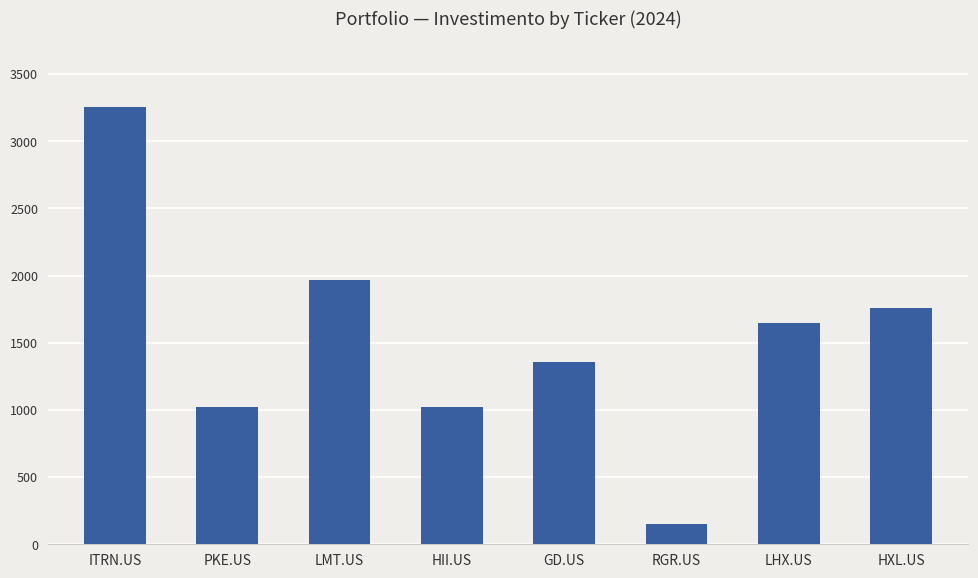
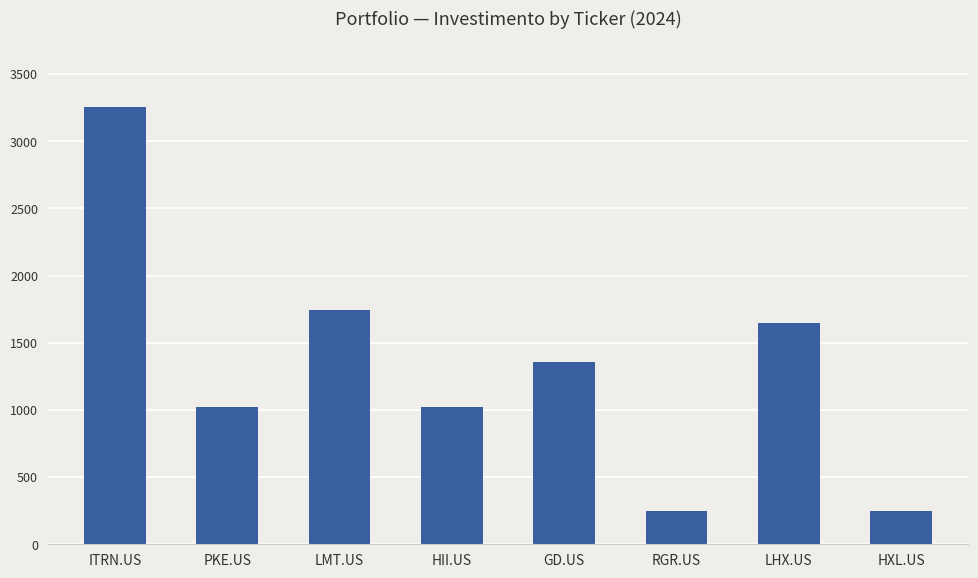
  {
    "ITRN.US": 3260,
    "PKE.US": 1020,
-   "LMT.US": 1970,
+   "LMT.US": 1740,
    "HII.US": 1030,
    "GD.US": 1360,
-   "RGR.US": 150,
+   "RGR.US": 250,
    "LHX.US": 1650,
-   "HXL.US": 1760
+   "HXL.US": 250
  }
